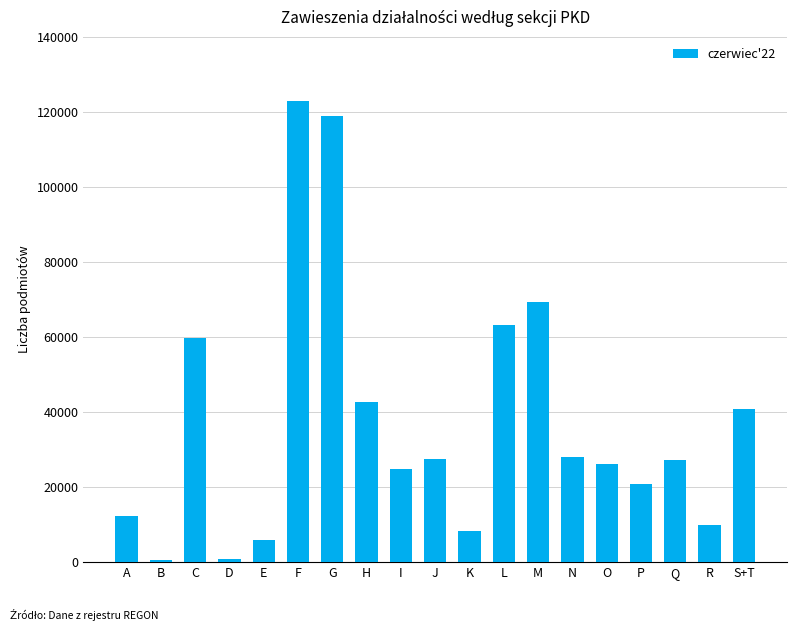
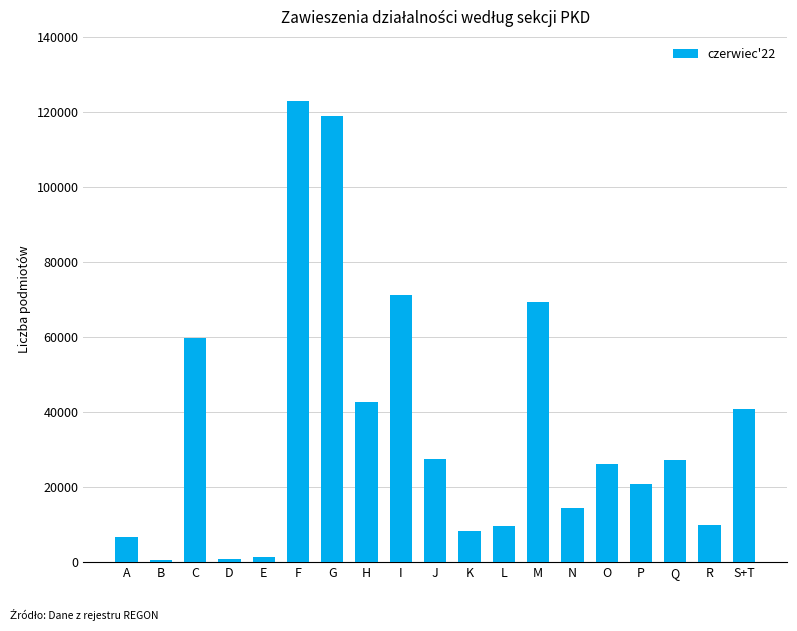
  {
-   "A": 12000,
+   "A": 7000,
    "C": 60000,
    "D": 1000,
-   "E": 6000,
+   "E": 1000,
    "F": 123000,
    "G": 119000,
    "H": 43000,
-   "I": 25000,
+   "I": 71000,
    "J": 27000,
    "K": 8000,
-   "L": 63000,
+   "L": 10000,
    "M": 69000,
-   "N": 28000,
+   "N": 14000,
    "O": 26000,
    "P": 21000,
    "Q": 27000,
    "R": 10000,
    "S+T": 41000
  }
